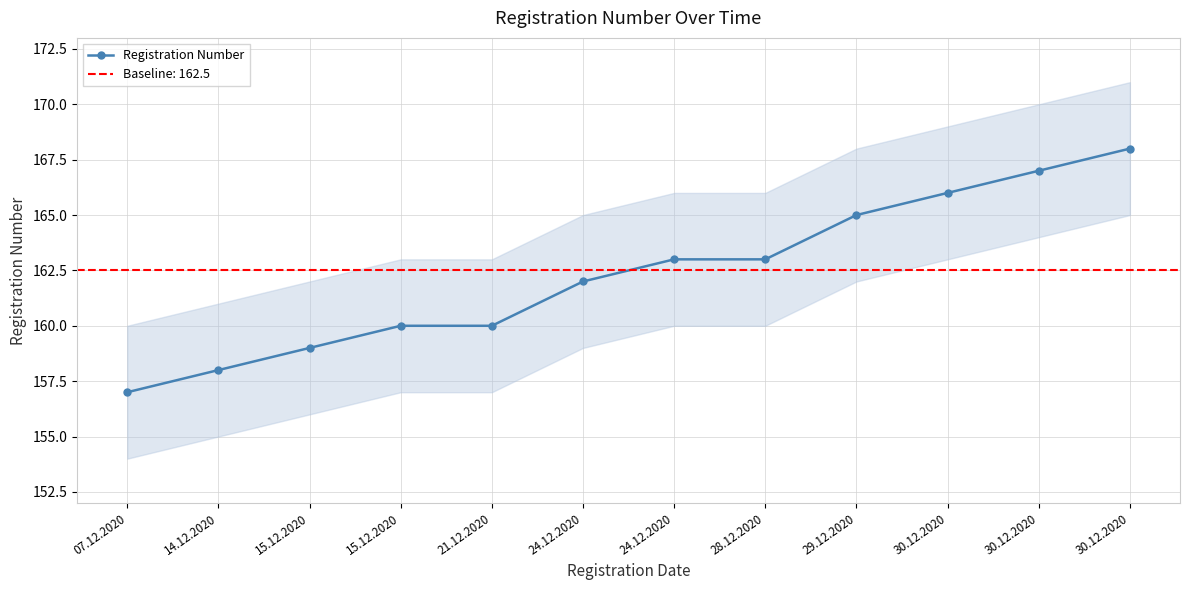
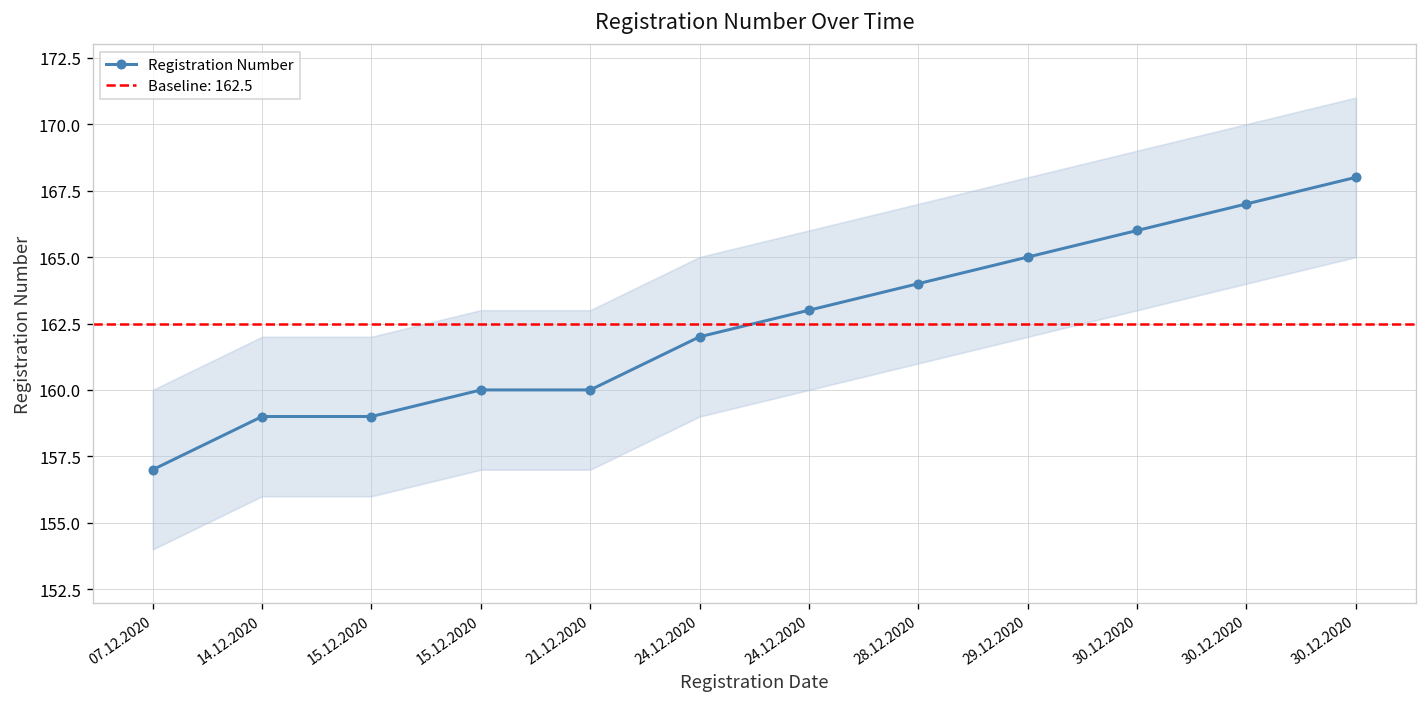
  {
    "Registration Number": {
      "07.12.2020": 157,
-     "14.12.2020": 158,
+     "14.12.2020": 159,
      "21.12.2020": 160,
-     "28.12.2020": 163,
+     "28.12.2020": 164,
      "29.12.2020": 165
    }
  }
